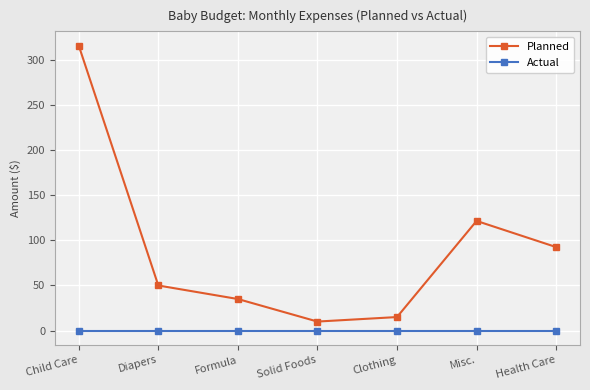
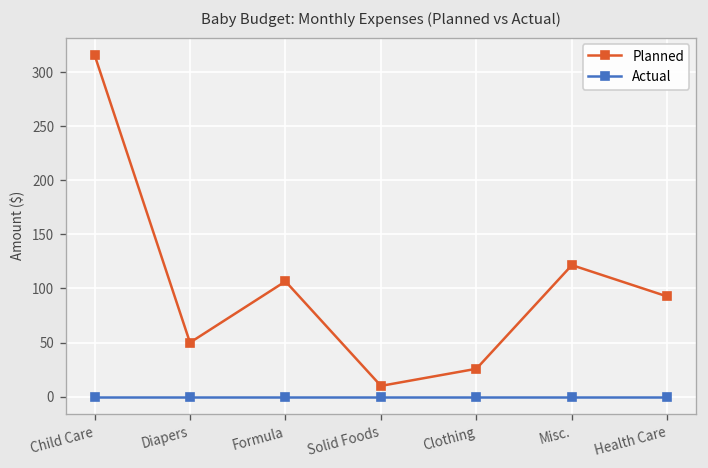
  {
    "Planned": {
      "Child Care": 320,
      "Diapers": 50,
-     "Formula": 40,
+     "Formula": 110,
      "Solid Foods": 10,
-     "Clothing": 20,
+     "Clothing": 30,
      "Misc.": 120,
      "Health Care": 90
    },
    "Actual": {
      "Child Care": 0,
      "Diapers": 0,
      "Formula": 0,
      "Solid Foods": 0,
      "Clothing": 0,
      "Misc.": 0,
      "Health Care": 0
    }
  }
